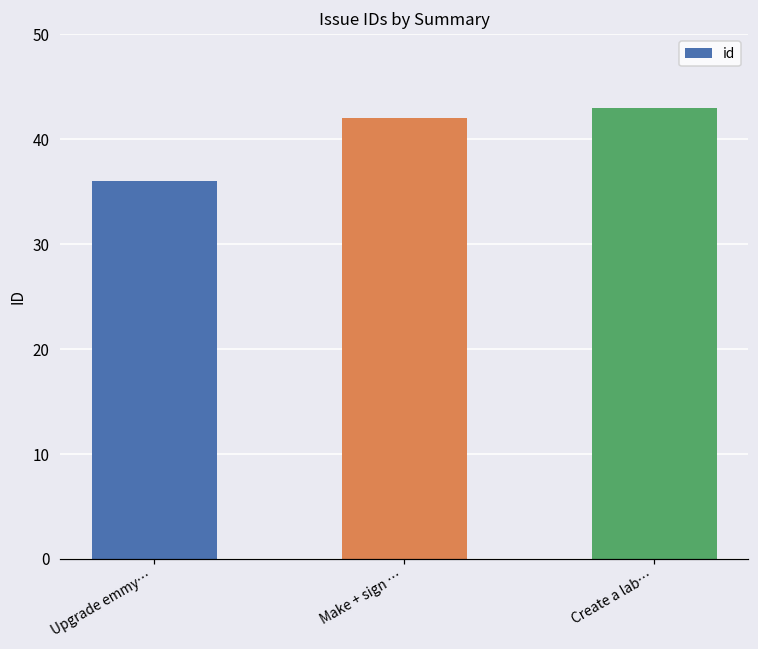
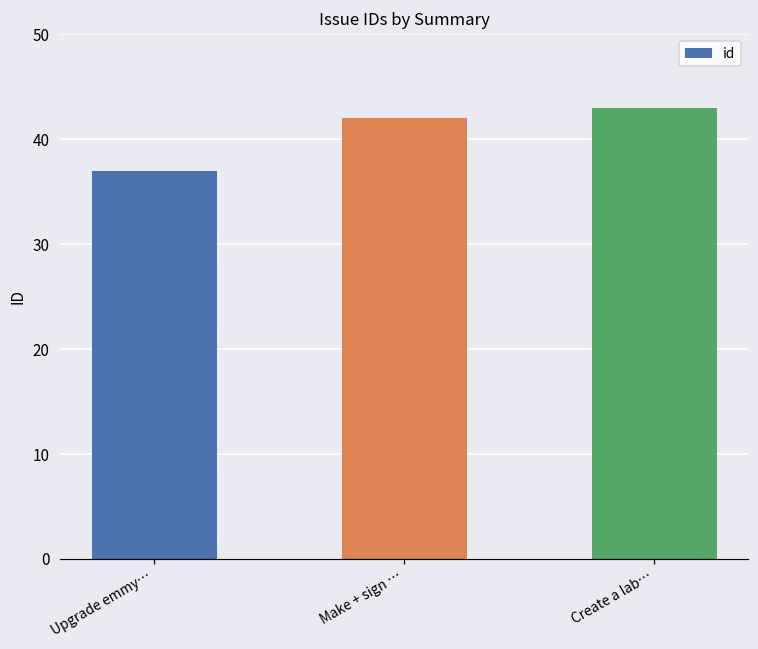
  {
-   "Upgrade emmy…": 36,
+   "Upgrade emmy…": 37,
    "Make + sign …": 42,
    "Create a lab…": 43
  }
